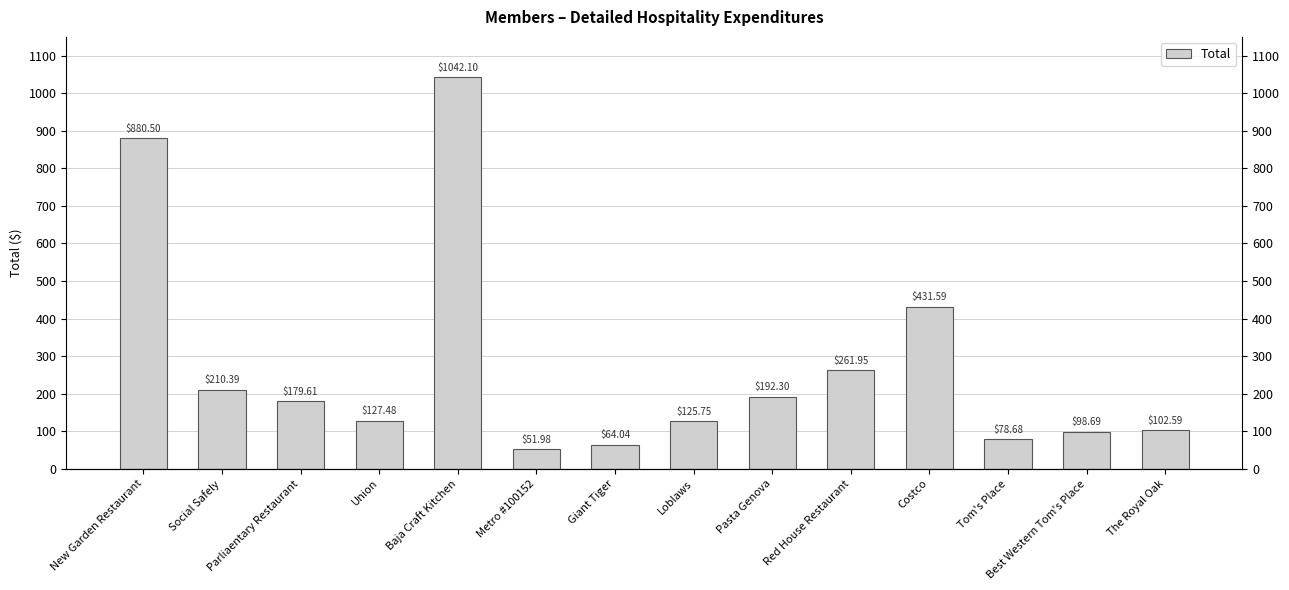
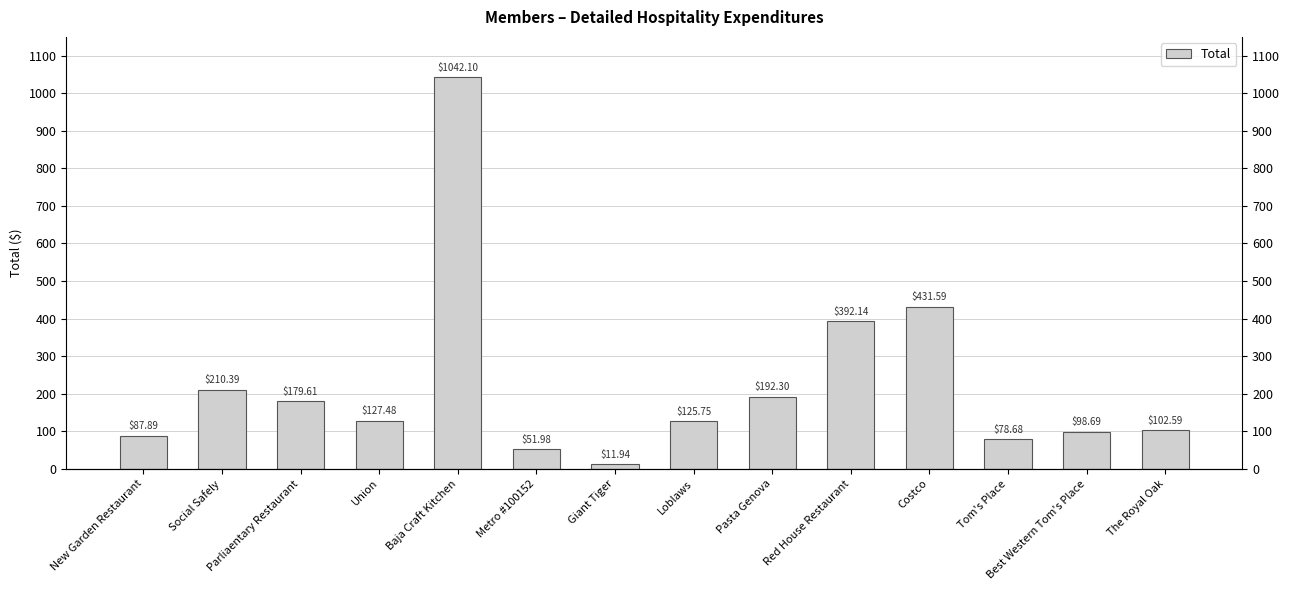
  {
-   "New Garden Restaurant": "$880.50",
+   "New Garden Restaurant": "$87.89",
    "Social Safely": "$210.39",
    "Parliaentary Restaurant": "$179.61",
    "Union": "$127.48",
    "Baja Craft Kitchen": "$1042.10",
    "Metro #100152": "$51.98",
-   "Giant Tiger": "$64.04",
+   "Giant Tiger": "$11.94",
    "Loblaws": "$125.75",
    "Pasta Genova": "$192.30",
-   "Red House Restaurant": "$261.95",
+   "Red House Restaurant": "$392.14",
    "Costco": "$431.59",
    "Tom's Place": "$78.68",
    "Best Western Tom's Place": "$98.69",
    "The Royal Oak": "$102.59"
  }
